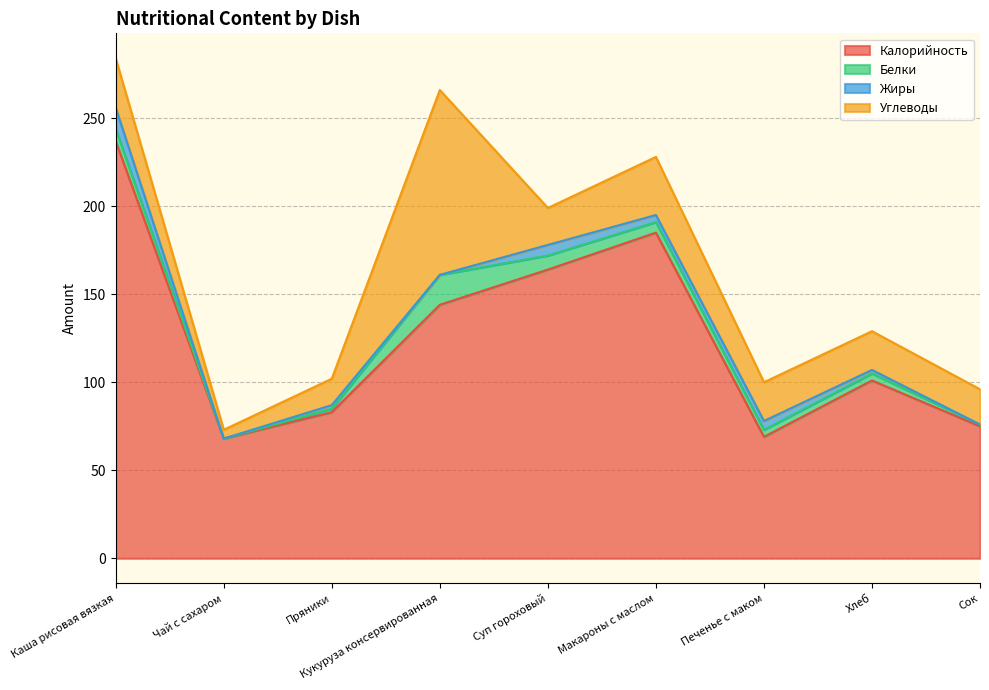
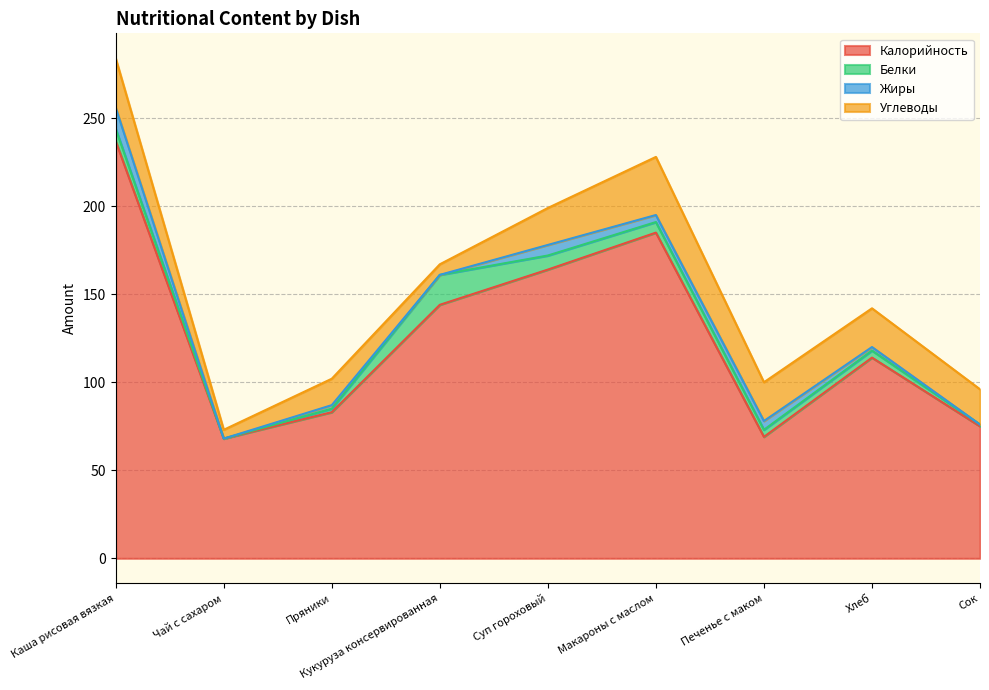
  {
    "Калорийность": {
      "Каша рисовая вязкая": 237,
      "Пряники": 83,
      "Кукуруза консервированная": 144,
      "Суп гороховый": 164,
      "Макароны с маслом": 185,
      "Печенье с маком": 69,
-     "Хлеб": 101
+     "Хлеб": 114
    },
    "Белки": {
      "Каша рисовая вязкая": 7,
      "Пряники": 2,
      "Суп гороховый": 8,
      "Макароны с маслом": 6,
      "Печенье с маком": 4,
      "Хлеб": 4
    },
    "Жиры": {
      "Каша рисовая вязкая": 12,
      "Пряники": 2,
      "Суп гороховый": 6,
      "Макароны с маслом": 4,
      "Печенье с маком": 5,
      "Хлеб": 2
    },
    "Углеводы": {
      "Каша рисовая вязкая": 28,
      "Чай с сахаром": 5,
      "Пряники": 15,
-     "Кукуруза консервированная": 105,
+     "Кукуруза консервированная": 6,
      "Суп гороховый": 21,
      "Макароны с маслом": 33,
      "Печенье с маком": 22,
      "Хлеб": 22,
      "Сок": 20
    }
  }
